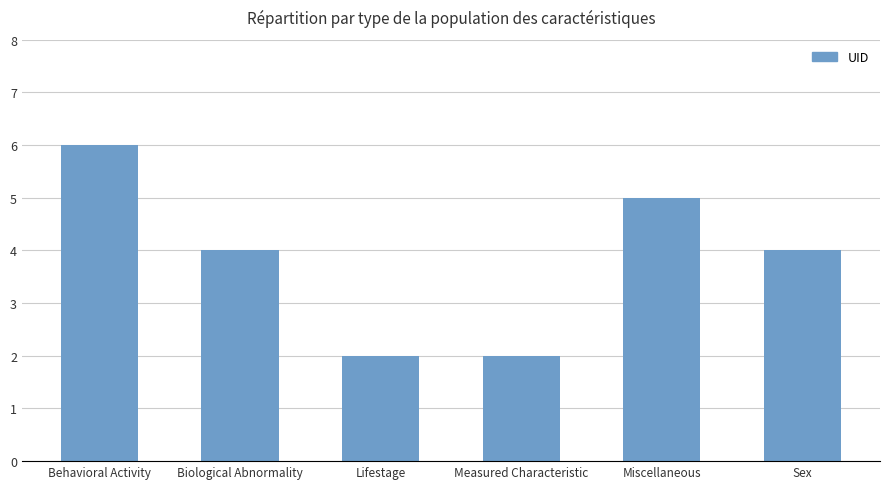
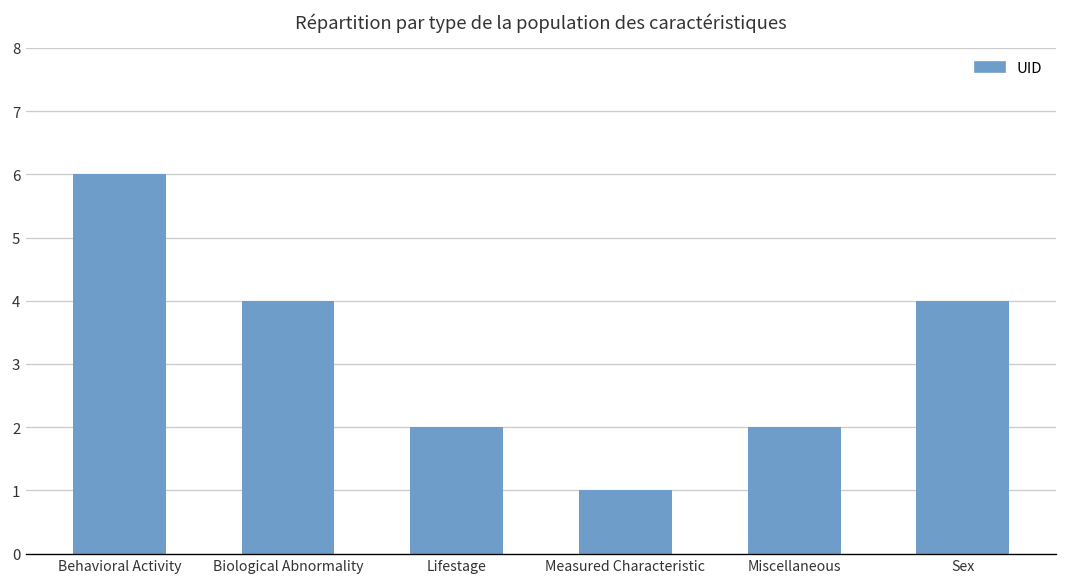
  {
    "Behavioral Activity": 6,
    "Biological Abnormality": 4,
    "Lifestage": 2,
-   "Measured Characteristic": 2,
-   "Miscellaneous": 5,
+   "Measured Characteristic": 1,
+   "Miscellaneous": 2,
    "Sex": 4
  }
